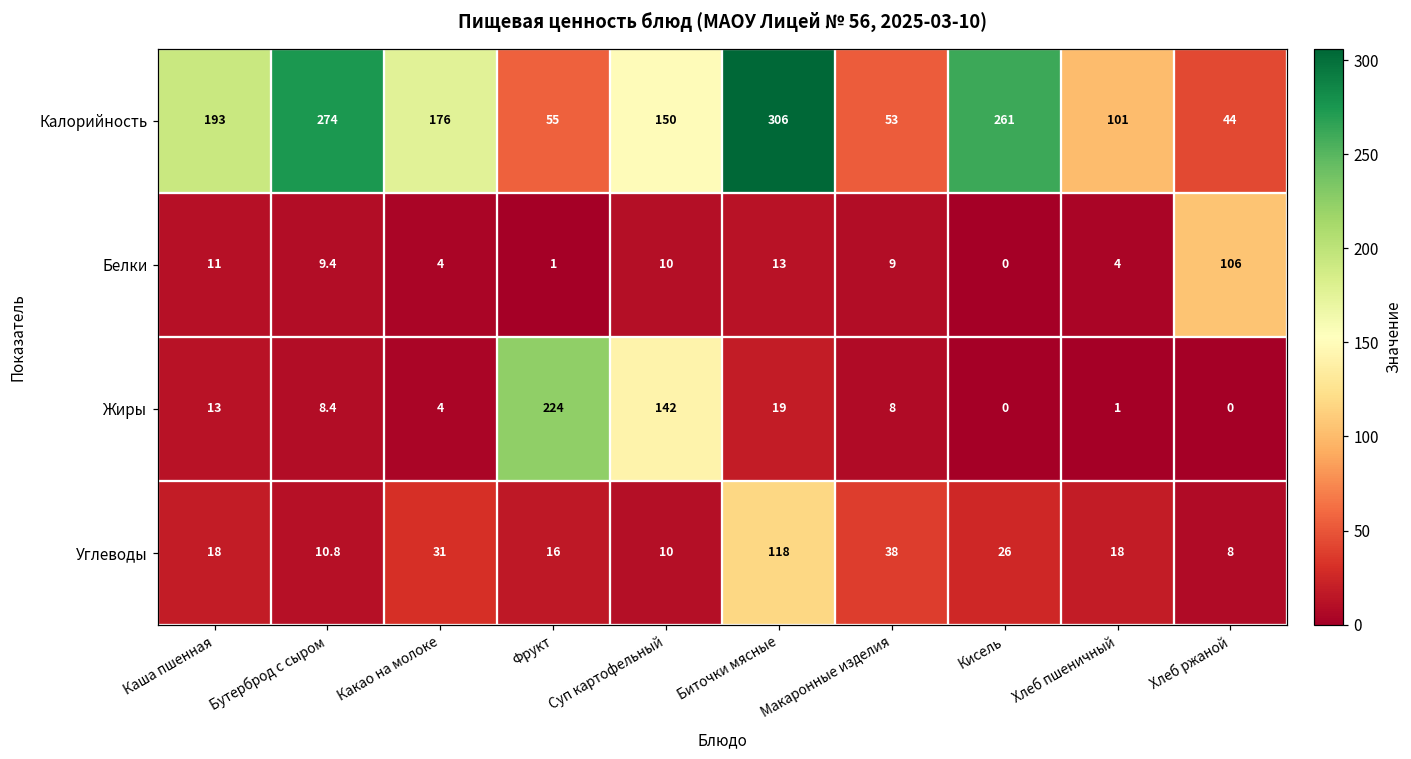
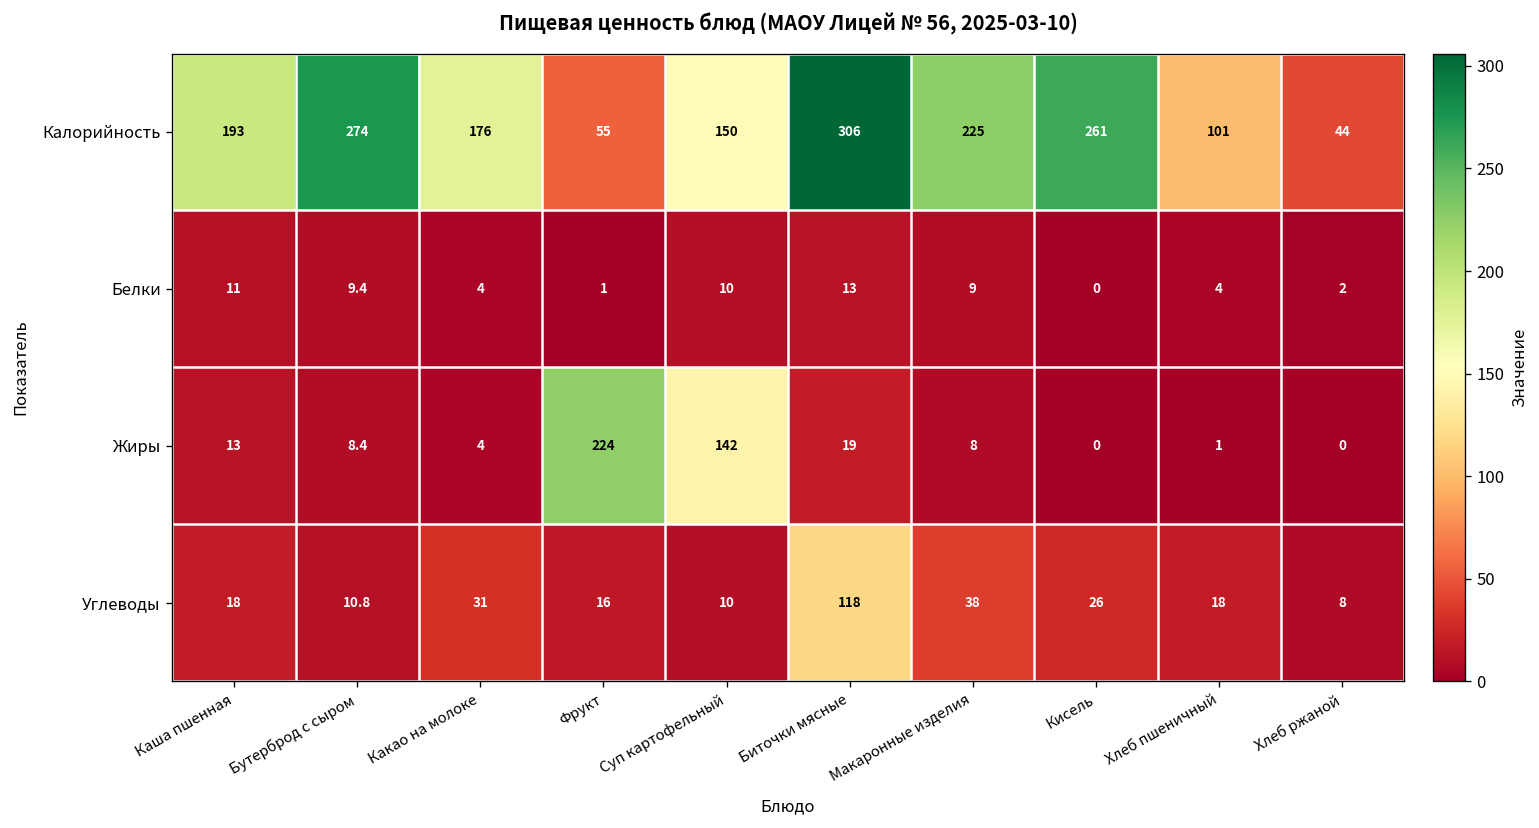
  {
    "Калорийность": {
      "Каша пшенная": 193,
      "Бутерброд с сыром": 274,
      "Какао на молоке": 176,
      "Фрукт": 55,
      "Суп картофельный": 150,
      "Биточки мясные": 306,
-     "Макаронные изделия": 53,
+     "Макаронные изделия": 225,
      "Кисель": 261,
      "Хлеб пшеничный": 101,
      "Хлеб ржаной": 44
    },
    "Белки": {
      "Каша пшенная": 11,
      "Бутерброд с сыром": 9.4,
      "Какао на молоке": 4,
      "Фрукт": 1,
      "Суп картофельный": 10,
      "Биточки мясные": 13,
      "Макаронные изделия": 9,
      "Кисель": 0,
      "Хлеб пшеничный": 4,
-     "Хлеб ржаной": 106
+     "Хлеб ржаной": 2
    },
    "Жиры": {
      "Каша пшенная": 13,
      "Бутерброд с сыром": 8.4,
      "Какао на молоке": 4,
      "Фрукт": 224,
      "Суп картофельный": 142,
      "Биточки мясные": 19,
      "Макаронные изделия": 8,
      "Кисель": 0,
      "Хлеб пшеничный": 1,
      "Хлеб ржаной": 0
    },
    "Углеводы": {
      "Каша пшенная": 18,
      "Бутерброд с сыром": 10.8,
      "Какао на молоке": 31,
      "Фрукт": 16,
      "Суп картофельный": 10,
      "Биточки мясные": 118,
      "Макаронные изделия": 38,
      "Кисель": 26,
      "Хлеб пшеничный": 18,
      "Хлеб ржаной": 8
    }
  }
